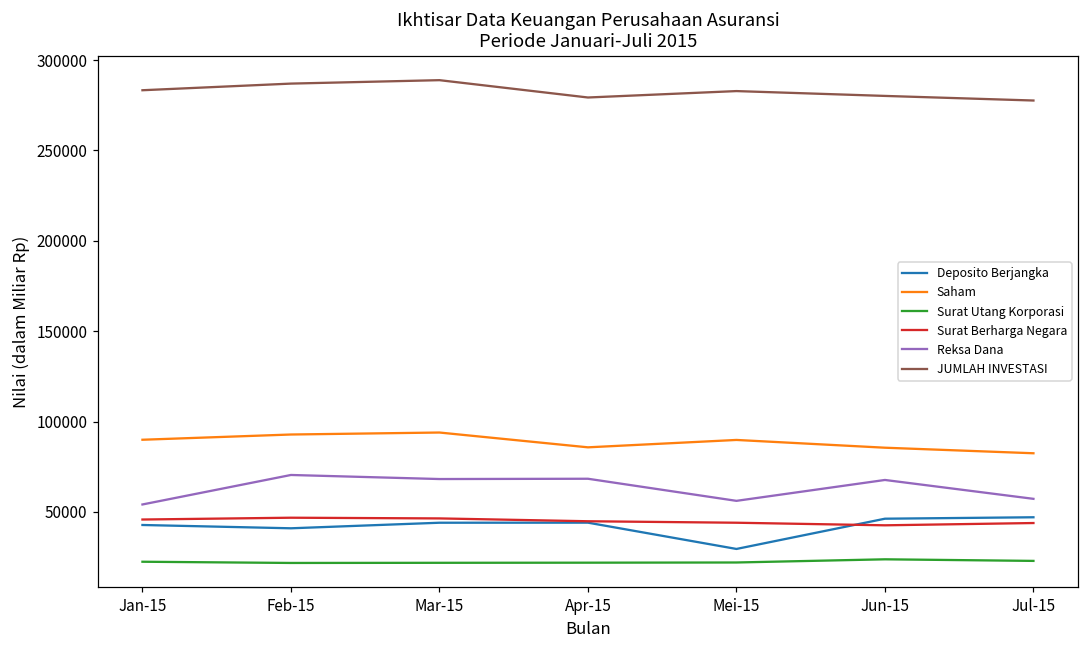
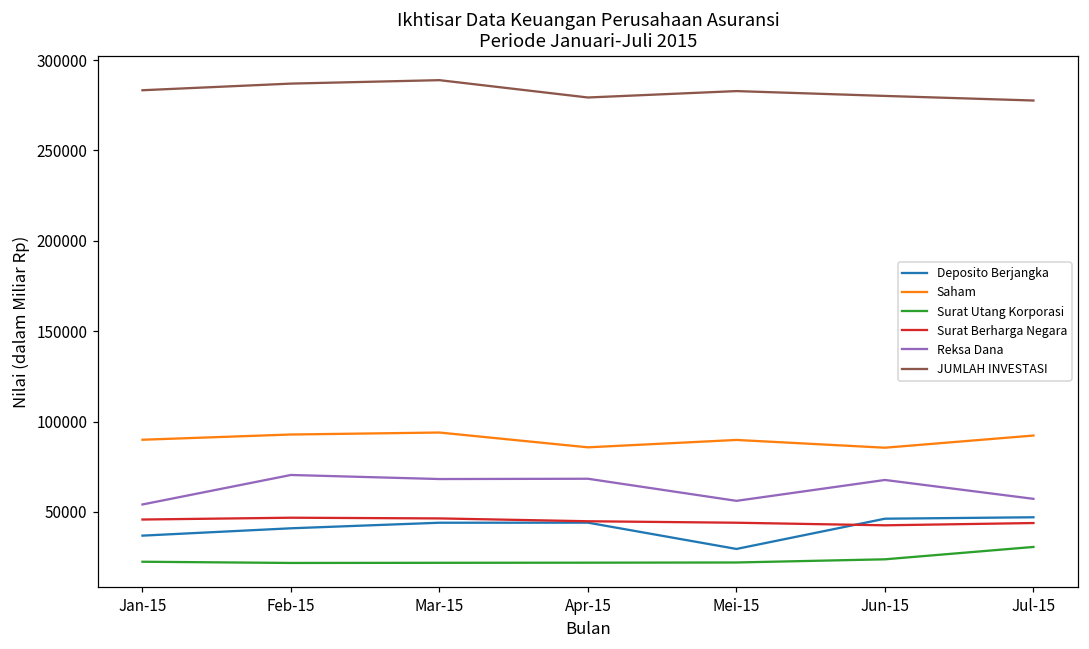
  {
    "Deposito Berjangka": {
-     "Jan-15": 43000,
+     "Jan-15": 37000,
      "Feb-15": 41000,
      "Mar-15": 44000,
      "Mei-15": 30000,
      "Jun-15": 46000,
      "Jul-15": 47000
    },
    "Saham": {
      "Jan-15": 90000,
      "Feb-15": 93000,
      "Mar-15": 94000,
      "Apr-15": 86000,
      "Mei-15": 90000,
      "Jun-15": 86000,
-     "Jul-15": 82000
+     "Jul-15": 92000
    },
    "Surat Utang Korporasi": {
      "Jan-15": 22000,
      "Feb-15": 22000,
      "Mar-15": 22000,
      "Apr-15": 22000,
      "Mei-15": 22000,
      "Jun-15": 24000,
-     "Jul-15": 23000
+     "Jul-15": 31000
    },
    "Surat Berharga Negara": {
      "Jan-15": 46000,
      "Feb-15": 47000,
      "Mar-15": 46000,
      "Mei-15": 44000,
      "Jun-15": 43000,
      "Jul-15": 44000
    },
    "Reksa Dana": {
      "Jan-15": 54000,
      "Feb-15": 70000,
      "Mar-15": 68000,
      "Apr-15": 68000,
      "Mei-15": 56000,
      "Jun-15": 68000,
      "Jul-15": 57000
    },
    "JUMLAH INVESTASI": {
      "Jan-15": 283000,
      "Feb-15": 287000,
      "Mar-15": 289000,
      "Apr-15": 279000,
      "Mei-15": 283000,
      "Jun-15": 280000,
      "Jul-15": 278000
    }
  }
